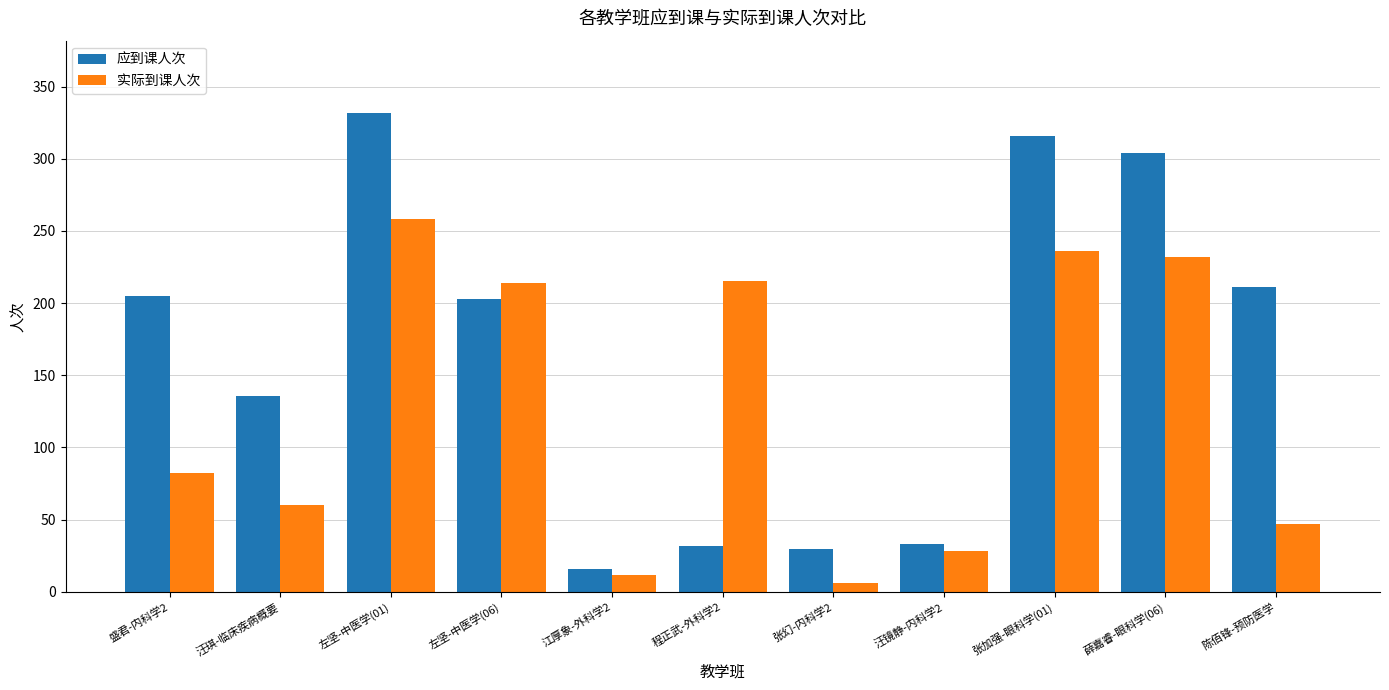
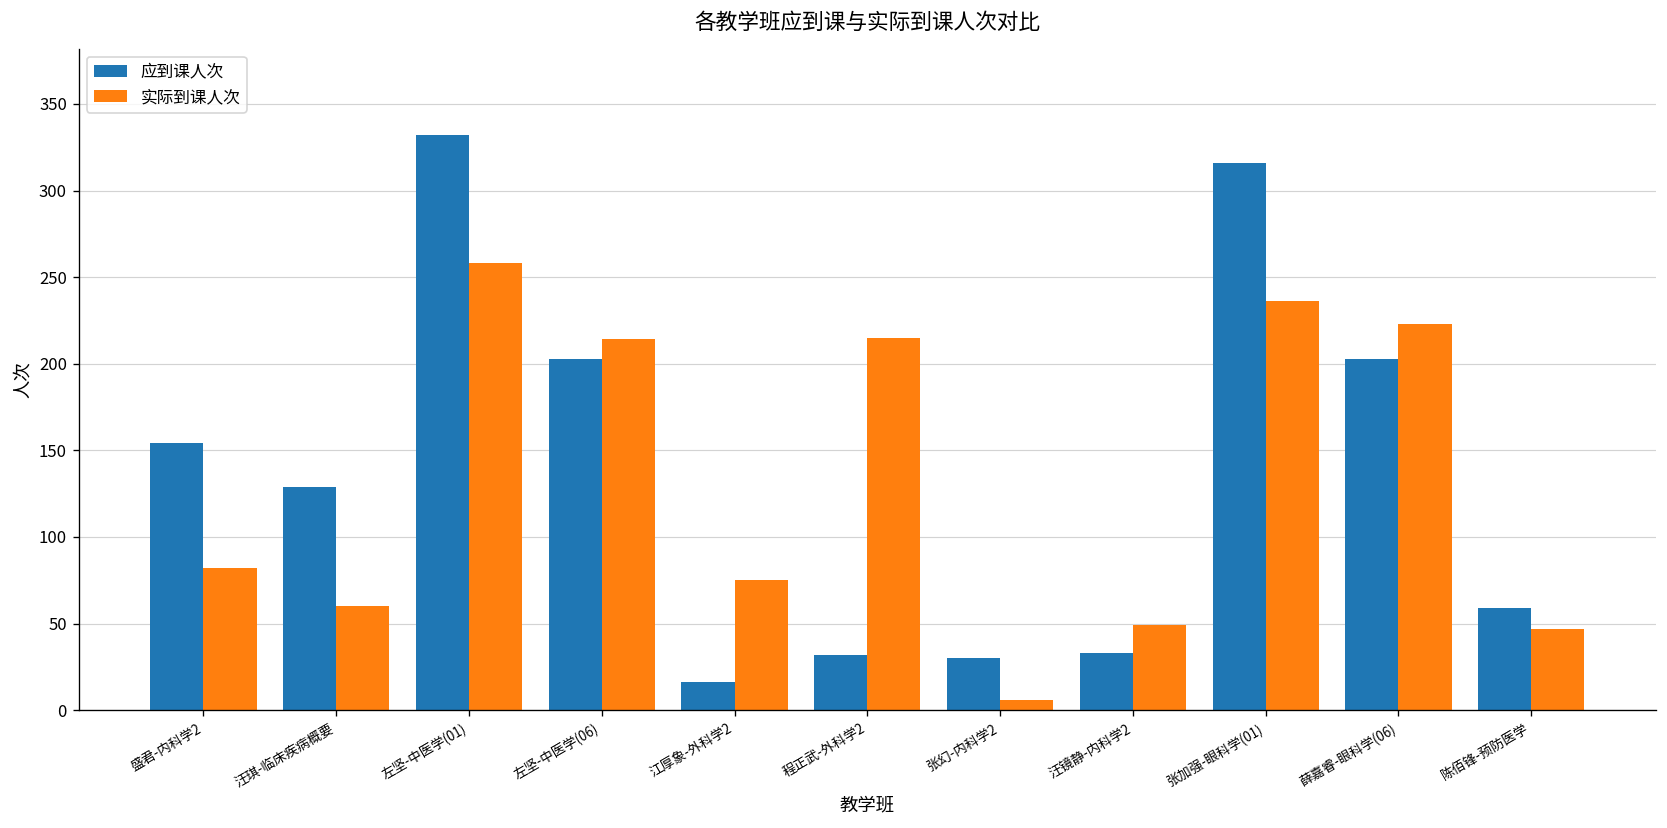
  {
    "应到课人次": {
-     "盛君-内科学2": 205,
-     "汪琪-临床疾病概要": 136,
+     "盛君-内科学2": 154,
+     "汪琪-临床疾病概要": 129,
      "左坚-中医学(01)": 332,
      "左坚-中医学(06)": 203,
      "江厚象-外科学2": 16,
      "程正武-外科学2": 32,
      "张幻-内科学2": 30,
      "汪镜静-内科学2": 33,
      "张加强-眼科学(01)": 316,
-     "薛嘉睿-眼科学(06)": 304,
-     "陈佰锋-预防医学": 211
+     "薛嘉睿-眼科学(06)": 203,
+     "陈佰锋-预防医学": 59
    },
    "实际到课人次": {
      "盛君-内科学2": 82,
      "汪琪-临床疾病概要": 60,
      "左坚-中医学(01)": 258,
      "左坚-中医学(06)": 214,
-     "江厚象-外科学2": 12,
+     "江厚象-外科学2": 75,
      "程正武-外科学2": 215,
      "张幻-内科学2": 6,
-     "汪镜静-内科学2": 28,
+     "汪镜静-内科学2": 49,
      "张加强-眼科学(01)": 236,
-     "薛嘉睿-眼科学(06)": 232,
+     "薛嘉睿-眼科学(06)": 223,
      "陈佰锋-预防医学": 47
    }
  }
